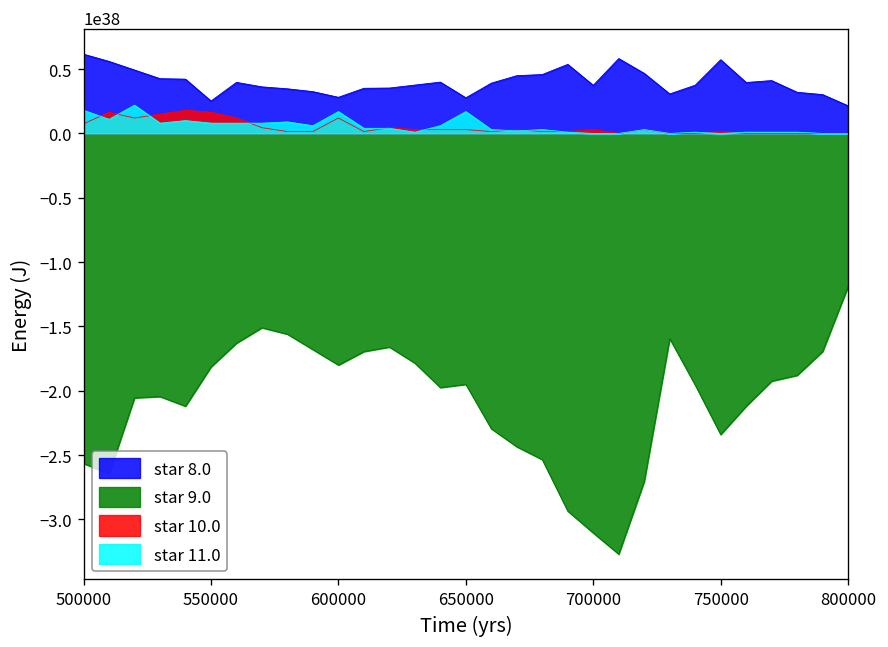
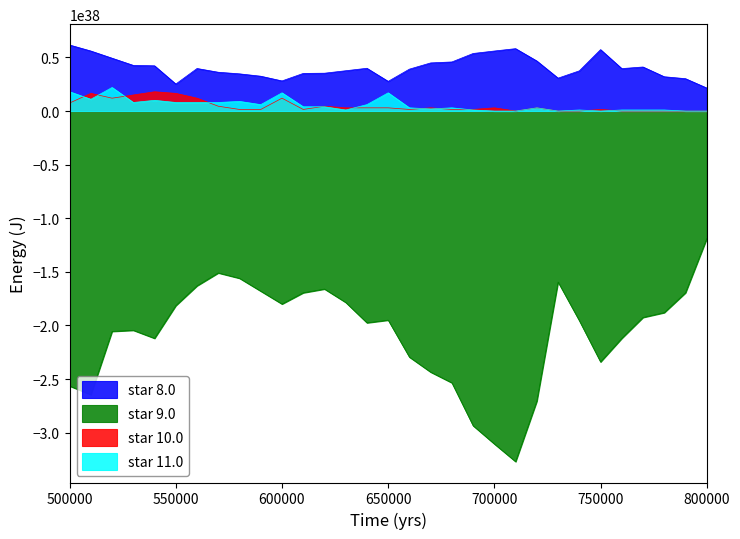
  {
    "star 8.0": {
      "500000": 62000000000000000000000000000000000000,
      "550000": 25000000000000000000000000000000000000,
      "600000": 28000000000000000000000000000000000000,
      "650000": 28000000000000000000000000000000000000,
-     "700000": 37000000000000000000000000000000000000,
+     "700000": 56000000000000000000000000000000000000,
      "750000": 57000000000000000000000000000000000000,
      "800000": 22000000000000000000000000000000000000
    },
    "star 10.0": {
      "500000": 7000000000000000000000000000000000000,
      "550000": 17000000000000000000000000000000000000,
      "600000": 12000000000000000000000000000000000000,
      "650000": 3000000000000000000000000000000000000,
      "700000": 3000000000000000000000000000000000000
    },
    "star 11.0": {
      "500000": 18000000000000000000000000000000000000,
      "550000": 8000000000000000000000000000000000000,
      "600000": 17000000000000000000000000000000000000,
      "650000": 17000000000000000000000000000000000000
    }
  }
